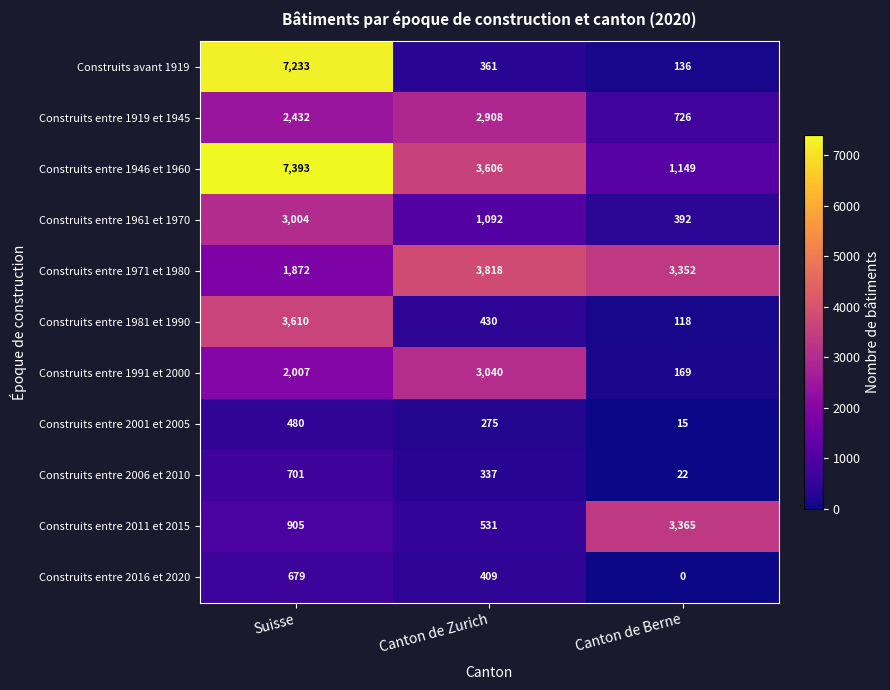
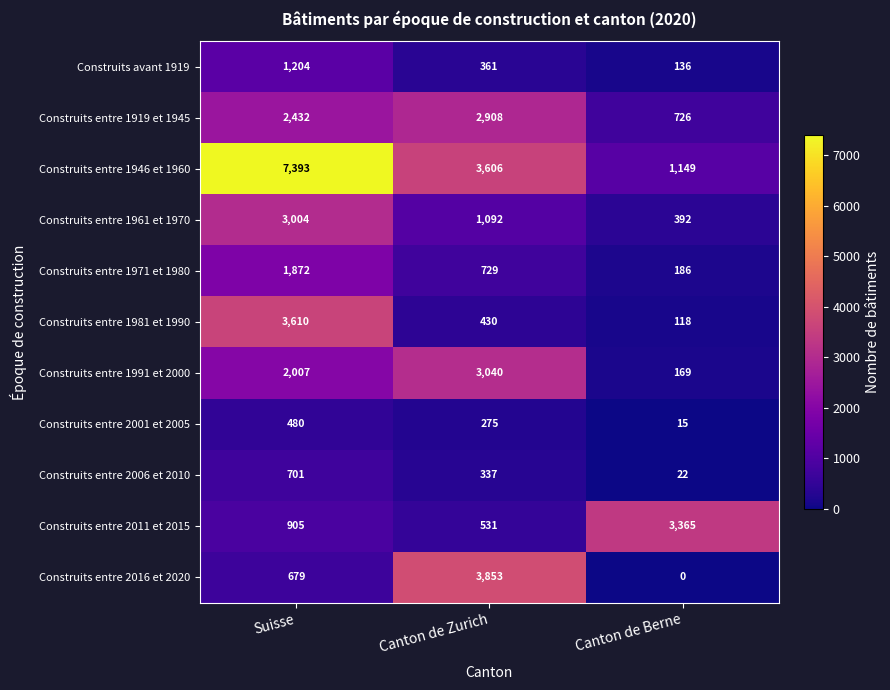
  {
    "Construits avant 1919": {
-     "Suisse": "7,233",
+     "Suisse": "1,204",
      "Canton de Zurich": "361",
      "Canton de Berne": "136"
    },
    "Construits entre 1919 et 1945": {
      "Suisse": "2,432",
      "Canton de Zurich": "2,908",
      "Canton de Berne": "726"
    },
    "Construits entre 1946 et 1960": {
      "Suisse": "7,393",
      "Canton de Zurich": "3,606",
      "Canton de Berne": "1,149"
    },
    "Construits entre 1961 et 1970": {
      "Suisse": "3,004",
      "Canton de Zurich": "1,092",
      "Canton de Berne": "392"
    },
    "Construits entre 1971 et 1980": {
      "Suisse": "1,872",
-     "Canton de Zurich": "3,818",
-     "Canton de Berne": "3,352"
+     "Canton de Zurich": "729",
+     "Canton de Berne": "186"
    },
    "Construits entre 1981 et 1990": {
      "Suisse": "3,610",
      "Canton de Zurich": "430",
      "Canton de Berne": "118"
    },
    "Construits entre 1991 et 2000": {
      "Suisse": "2,007",
      "Canton de Zurich": "3,040",
      "Canton de Berne": "169"
    },
    "Construits entre 2001 et 2005": {
      "Suisse": "480",
      "Canton de Zurich": "275",
      "Canton de Berne": "15"
    },
    "Construits entre 2006 et 2010": {
      "Suisse": "701",
      "Canton de Zurich": "337",
      "Canton de Berne": "22"
    },
    "Construits entre 2011 et 2015": {
      "Suisse": "905",
      "Canton de Zurich": "531",
      "Canton de Berne": "3,365"
    },
    "Construits entre 2016 et 2020": {
      "Suisse": "679",
-     "Canton de Zurich": "409",
+     "Canton de Zurich": "3,853",
      "Canton de Berne": "0"
    }
  }
